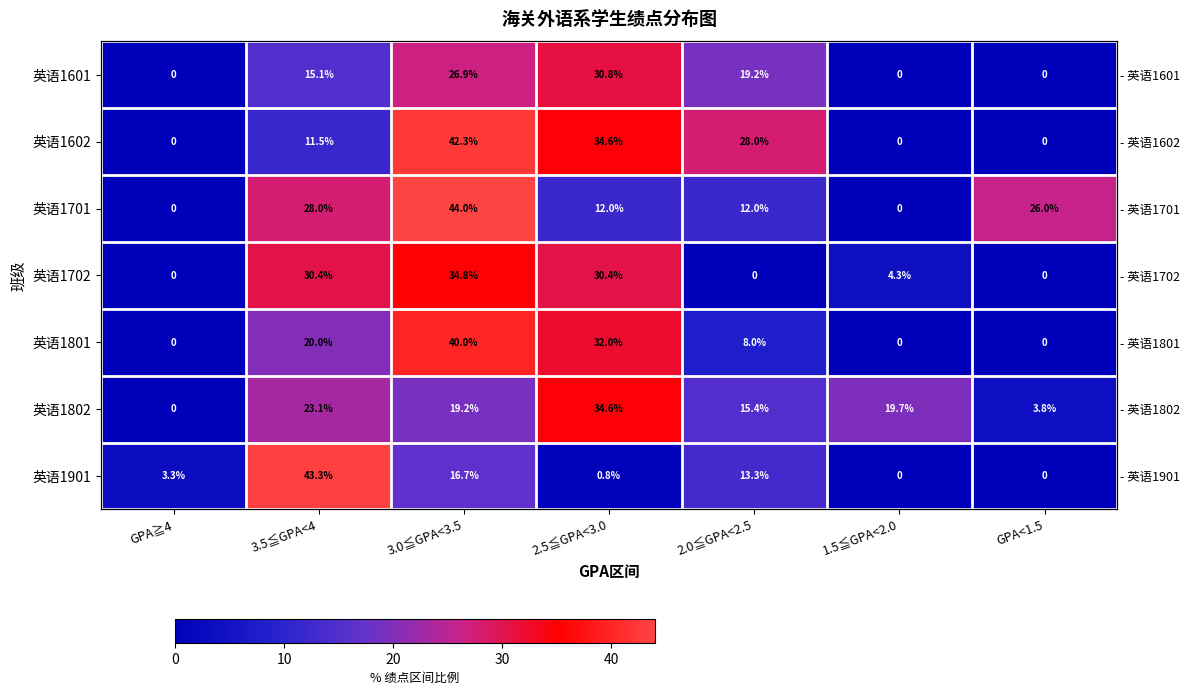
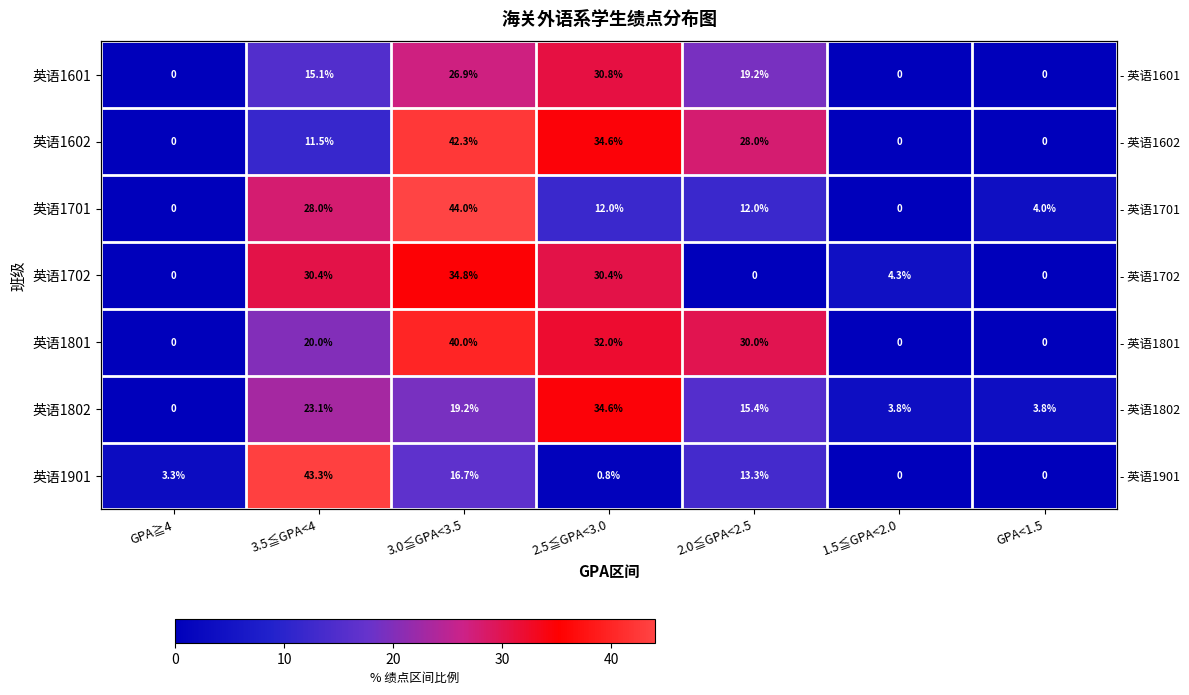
  {
    "英语1601": {
      "GPA≧4": "0",
      "3.5≦GPA<4": "15.1%",
      "3.0≦GPA<3.5": "26.9%",
      "2.5≦GPA<3.0": "30.8%",
      "2.0≦GPA<2.5": "19.2%",
      "1.5≦GPA<2.0": "0",
      "GPA<1.5": "0"
    },
    "英语1602": {
      "GPA≧4": "0",
      "3.5≦GPA<4": "11.5%",
      "3.0≦GPA<3.5": "42.3%",
      "2.5≦GPA<3.0": "34.6%",
      "2.0≦GPA<2.5": "28.0%",
      "1.5≦GPA<2.0": "0",
      "GPA<1.5": "0"
    },
    "英语1701": {
      "GPA≧4": "0",
      "3.5≦GPA<4": "28.0%",
      "3.0≦GPA<3.5": "44.0%",
      "2.5≦GPA<3.0": "12.0%",
      "2.0≦GPA<2.5": "12.0%",
      "1.5≦GPA<2.0": "0",
-     "GPA<1.5": "26.0%"
+     "GPA<1.5": "4.0%"
    },
    "英语1702": {
      "GPA≧4": "0",
      "3.5≦GPA<4": "30.4%",
      "3.0≦GPA<3.5": "34.8%",
      "2.5≦GPA<3.0": "30.4%",
      "2.0≦GPA<2.5": "0",
      "1.5≦GPA<2.0": "4.3%",
      "GPA<1.5": "0"
    },
    "英语1801": {
      "GPA≧4": "0",
      "3.5≦GPA<4": "20.0%",
      "3.0≦GPA<3.5": "40.0%",
      "2.5≦GPA<3.0": "32.0%",
-     "2.0≦GPA<2.5": "8.0%",
+     "2.0≦GPA<2.5": "30.0%",
      "1.5≦GPA<2.0": "0",
      "GPA<1.5": "0"
    },
    "英语1802": {
      "GPA≧4": "0",
      "3.5≦GPA<4": "23.1%",
      "3.0≦GPA<3.5": "19.2%",
      "2.5≦GPA<3.0": "34.6%",
      "2.0≦GPA<2.5": "15.4%",
-     "1.5≦GPA<2.0": "19.7%",
+     "1.5≦GPA<2.0": "3.8%",
      "GPA<1.5": "3.8%"
    },
    "英语1901": {
      "GPA≧4": "3.3%",
      "3.5≦GPA<4": "43.3%",
      "3.0≦GPA<3.5": "16.7%",
      "2.5≦GPA<3.0": "0.8%",
      "2.0≦GPA<2.5": "13.3%",
      "1.5≦GPA<2.0": "0",
      "GPA<1.5": "0"
    }
  }
